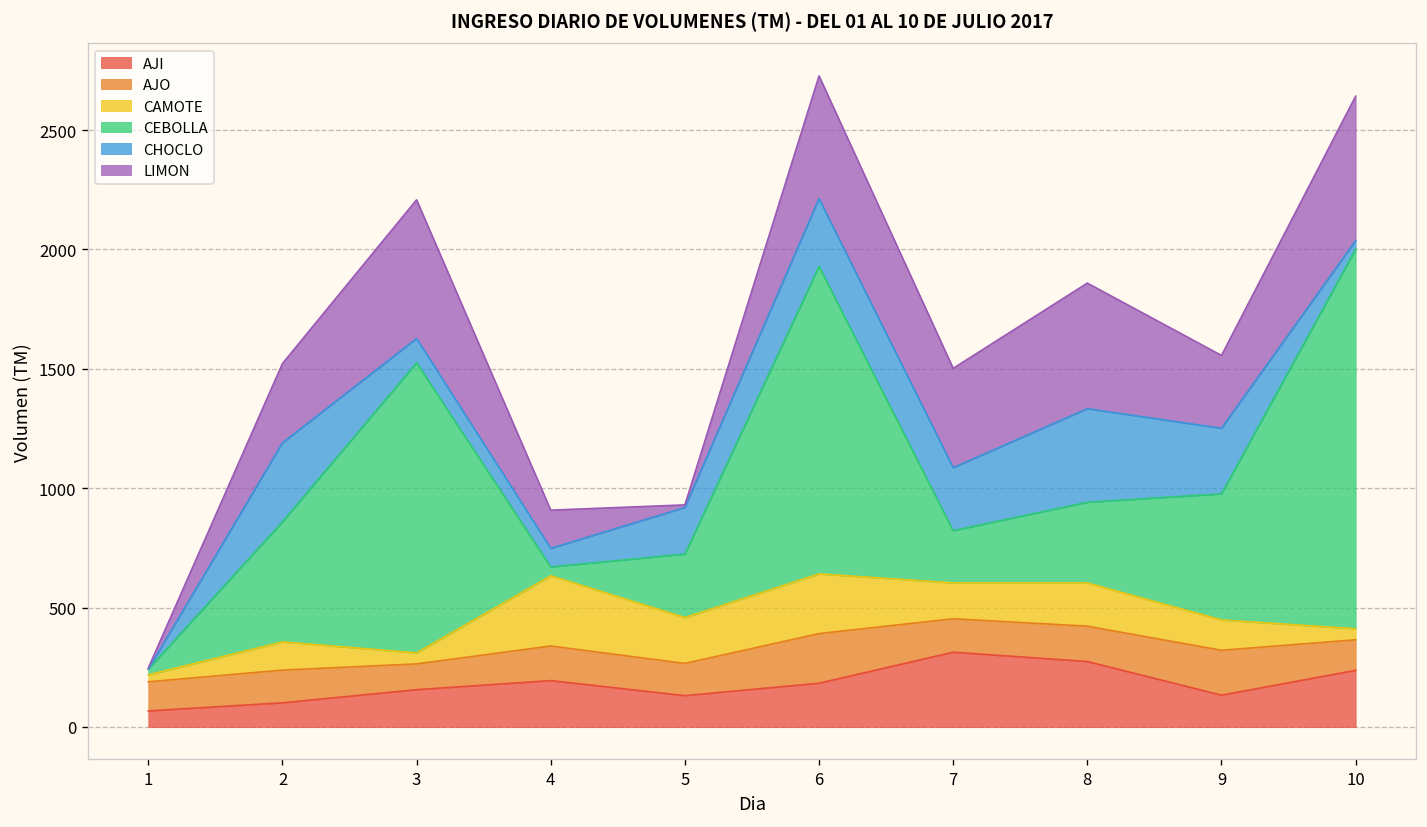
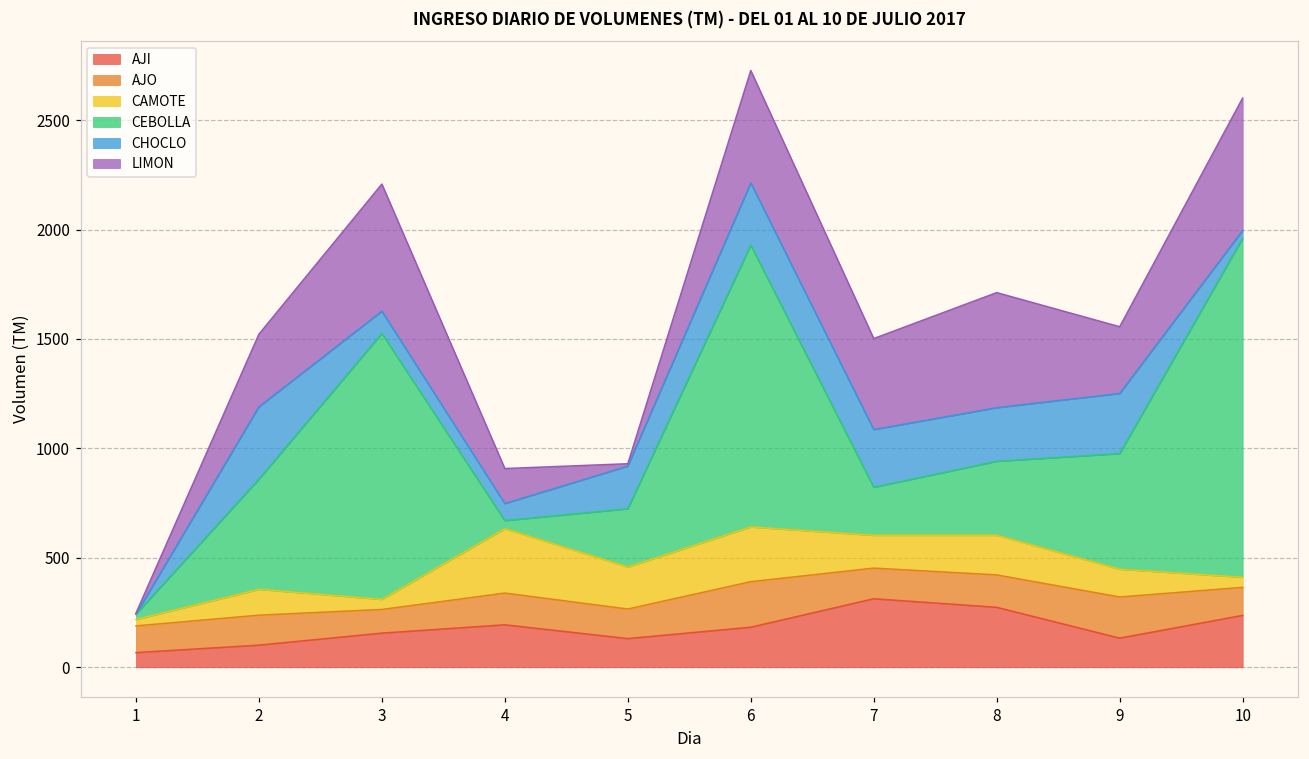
  {
    "CAMOTE": {
      "1": 30,
      "2": 120,
      "3": 50,
      "4": 290,
      "5": 190,
      "6": 250,
      "7": 150,
      "8": 180,
      "9": 130,
      "10": 50
    },
    "CEBOLLA": {
      "2": 500,
      "3": 1220,
      "4": 40,
      "5": 270,
      "6": 1290,
      "7": 220,
      "8": 340,
      "9": 530,
-     "10": 1590
+     "10": 1550
    },
    "CHOCLO": {
      "2": 330,
      "3": 100,
      "4": 80,
      "6": 280,
      "7": 260,
-     "8": 390,
+     "8": 250,
      "9": 280,
      "10": 40
    },
    "LIMON": {
      "2": 330,
      "3": 580,
      "4": 160,
      "6": 510,
      "7": 420,
      "8": 530,
      "9": 310,
      "10": 610
    }
  }
